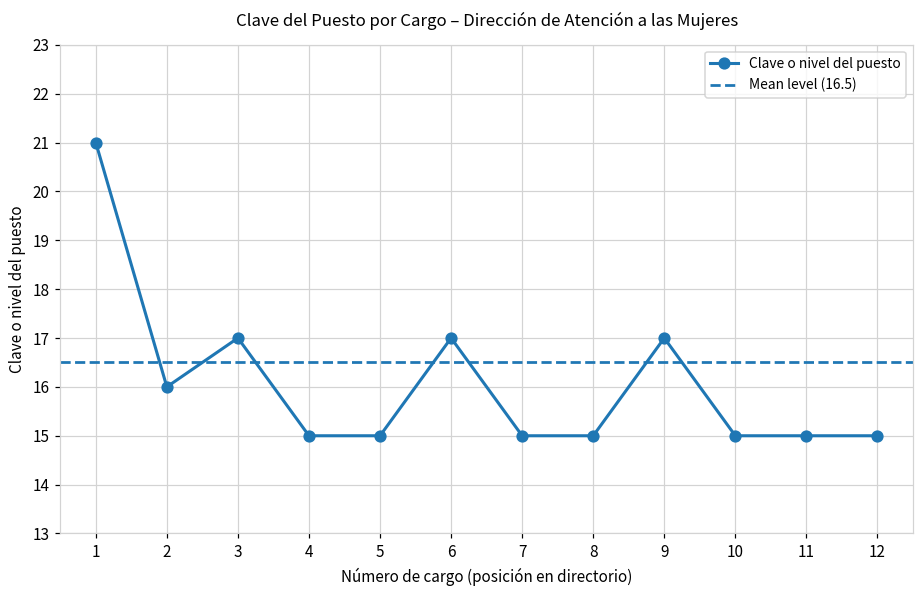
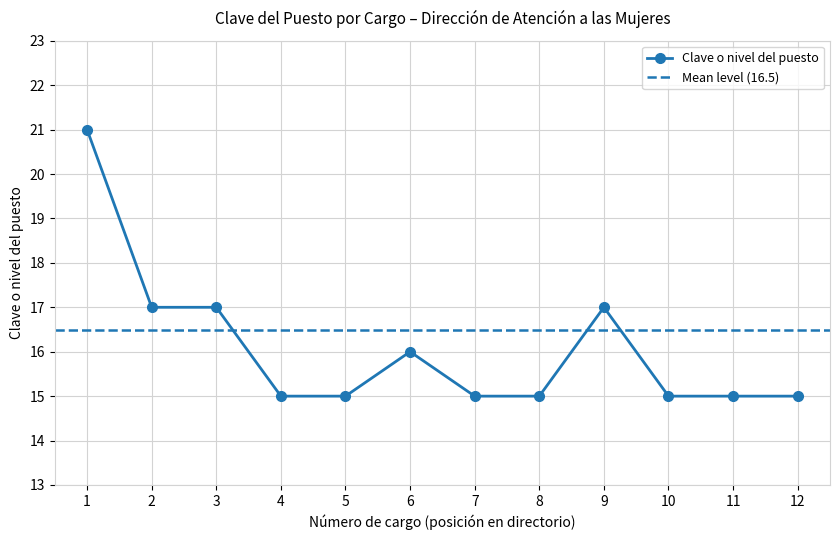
  {
    "1": 21,
-   "2": 16,
+   "2": 17,
    "3": 17,
    "4": 15,
    "5": 15,
-   "6": 17,
+   "6": 16,
    "7": 15,
    "8": 15,
    "9": 17,
    "10": 15,
    "11": 15,
    "12": 15
  }
